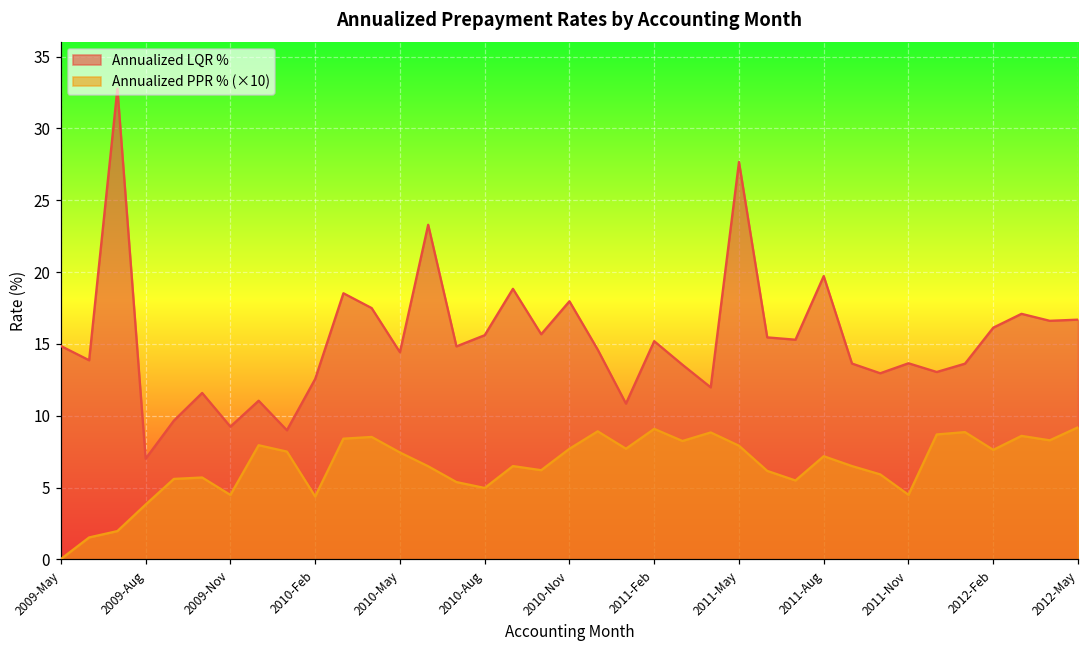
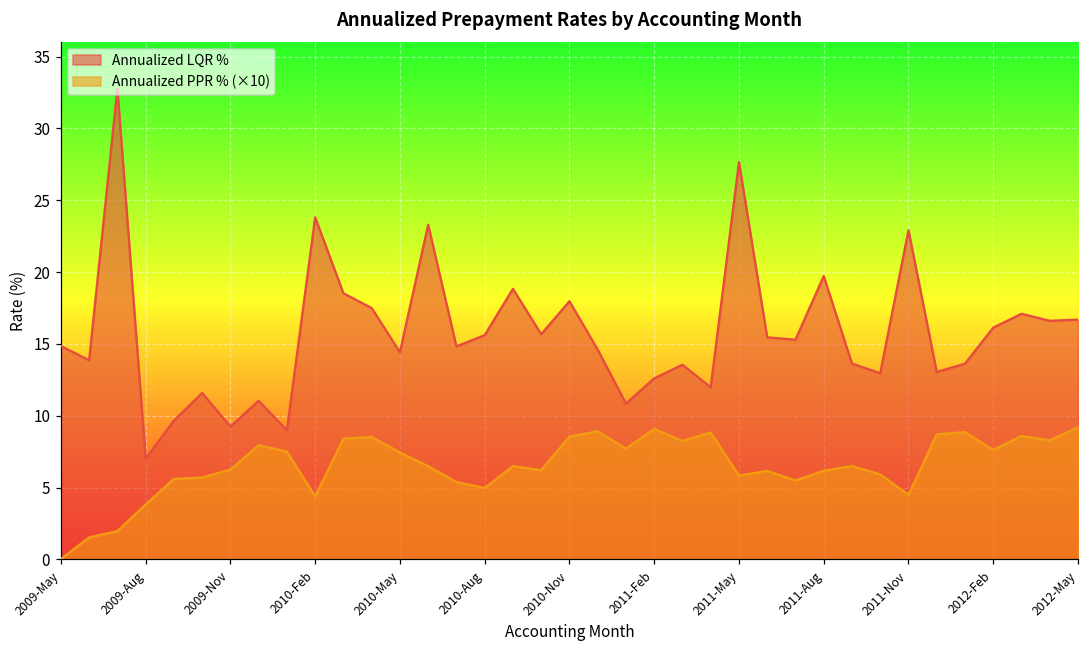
  {
    "Annualized LQR %": {
      "2009-May": 14.9,
      "2009-Aug": 7.0,
      "2009-Nov": 9.2,
-     "2010-Feb": 12.6,
+     "2010-Feb": 23.8,
      "2010-May": 14.4,
      "2010-Aug": 15.6,
      "2010-Nov": 18.0,
-     "2011-Feb": 15.2,
+     "2011-Feb": 12.6,
      "2011-May": 27.7,
      "2011-Aug": 19.7,
-     "2011-Nov": 13.7,
+     "2011-Nov": 22.9,
      "2012-Feb": 16.1,
      "2012-May": 16.7
    },
    "Annualized PPR % (×10)": {
      "2009-May": 0.0,
      "2009-Aug": 3.8,
-     "2009-Nov": 4.5,
+     "2009-Nov": 6.2,
      "2010-Feb": 4.4,
      "2010-May": 7.4,
      "2010-Aug": 5.0,
-     "2010-Nov": 7.7,
+     "2010-Nov": 8.5,
      "2011-Feb": 9.1,
-     "2011-May": 7.9,
-     "2011-Aug": 7.2,
+     "2011-May": 5.8,
+     "2011-Aug": 6.2,
      "2011-Nov": 4.5,
      "2012-Feb": 7.6,
      "2012-May": 9.2
    }
  }
